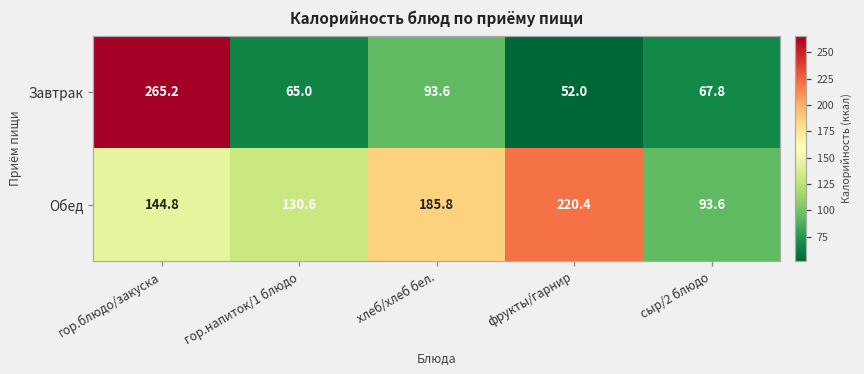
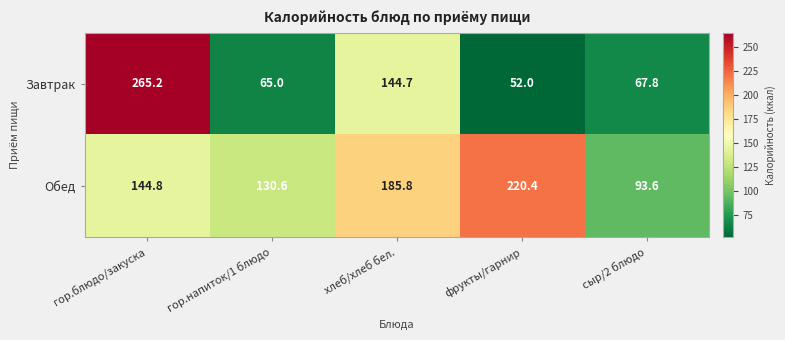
  {
    "Завтрак": {
      "гор.блюдо/закуска": 265.2,
      "гор.напиток/1 блюдо": 65.0,
-     "хлеб/хлеб бел.": 93.6,
+     "хлеб/хлеб бел.": 144.7,
      "фрукты/гарнир": 52.0,
      "сыр/2 блюдо": 67.8
    },
    "Обед": {
      "гор.блюдо/закуска": 144.8,
      "гор.напиток/1 блюдо": 130.6,
      "хлеб/хлеб бел.": 185.8,
      "фрукты/гарнир": 220.4,
      "сыр/2 блюдо": 93.6
    }
  }
